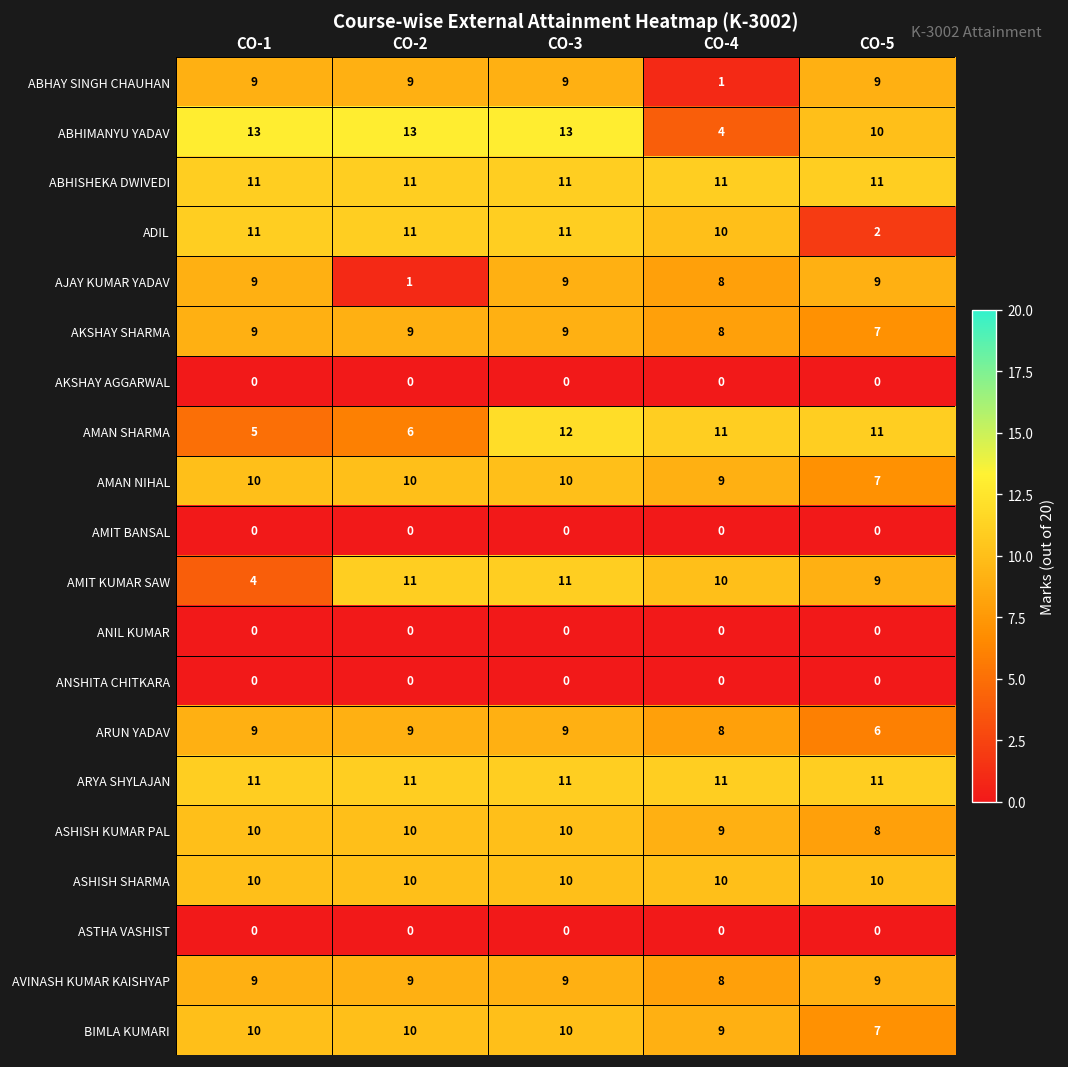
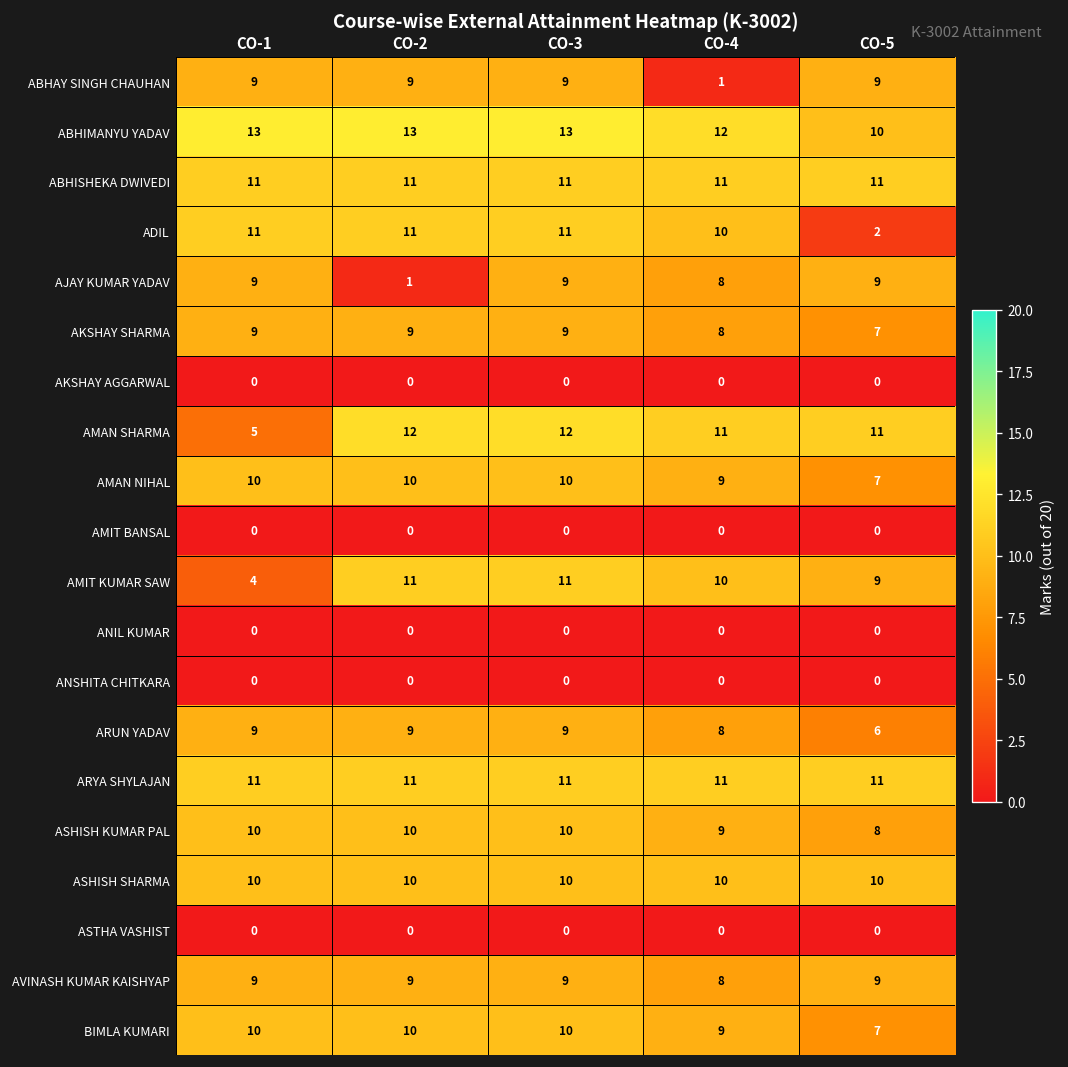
  {
    "ABHAY SINGH CHAUHAN": {
      "CO-1": 9,
      "CO-2": 9,
      "CO-3": 9,
      "CO-4": 1,
      "CO-5": 9
    },
    "ABHIMANYU YADAV": {
      "CO-1": 13,
      "CO-2": 13,
      "CO-3": 13,
-     "CO-4": 4,
+     "CO-4": 12,
      "CO-5": 10
    },
    "ABHISHEKA DWIVEDI": {
      "CO-1": 11,
      "CO-2": 11,
      "CO-3": 11,
      "CO-4": 11,
      "CO-5": 11
    },
    "ADIL": {
      "CO-1": 11,
      "CO-2": 11,
      "CO-3": 11,
      "CO-4": 10,
      "CO-5": 2
    },
    "AJAY KUMAR YADAV": {
      "CO-1": 9,
      "CO-2": 1,
      "CO-3": 9,
      "CO-4": 8,
      "CO-5": 9
    },
    "AKSHAY SHARMA": {
      "CO-1": 9,
      "CO-2": 9,
      "CO-3": 9,
      "CO-4": 8,
      "CO-5": 7
    },
    "AKSHAY AGGARWAL": {
      "CO-1": 0,
      "CO-2": 0,
      "CO-3": 0,
      "CO-4": 0,
      "CO-5": 0
    },
    "AMAN SHARMA": {
      "CO-1": 5,
-     "CO-2": 6,
+     "CO-2": 12,
      "CO-3": 12,
      "CO-4": 11,
      "CO-5": 11
    },
    "AMAN NIHAL": {
      "CO-1": 10,
      "CO-2": 10,
      "CO-3": 10,
      "CO-4": 9,
      "CO-5": 7
    },
    "AMIT BANSAL": {
      "CO-1": 0,
      "CO-2": 0,
      "CO-3": 0,
      "CO-4": 0,
      "CO-5": 0
    },
    "AMIT KUMAR SAW": {
      "CO-1": 4,
      "CO-2": 11,
      "CO-3": 11,
      "CO-4": 10,
      "CO-5": 9
    },
    "ANIL KUMAR": {
      "CO-1": 0,
      "CO-2": 0,
      "CO-3": 0,
      "CO-4": 0,
      "CO-5": 0
    },
    "ANSHITA CHITKARA": {
      "CO-1": 0,
      "CO-2": 0,
      "CO-3": 0,
      "CO-4": 0,
      "CO-5": 0
    },
    "ARUN YADAV": {
      "CO-1": 9,
      "CO-2": 9,
      "CO-3": 9,
      "CO-4": 8,
      "CO-5": 6
    },
    "ARYA SHYLAJAN": {
      "CO-1": 11,
      "CO-2": 11,
      "CO-3": 11,
      "CO-4": 11,
      "CO-5": 11
    },
    "ASHISH KUMAR PAL": {
      "CO-1": 10,
      "CO-2": 10,
      "CO-3": 10,
      "CO-4": 9,
      "CO-5": 8
    },
    "ASHISH SHARMA": {
      "CO-1": 10,
      "CO-2": 10,
      "CO-3": 10,
      "CO-4": 10,
      "CO-5": 10
    },
    "ASTHA VASHIST": {
      "CO-1": 0,
      "CO-2": 0,
      "CO-3": 0,
      "CO-4": 0,
      "CO-5": 0
    },
    "AVINASH KUMAR KAISHYAP": {
      "CO-1": 9,
      "CO-2": 9,
      "CO-3": 9,
      "CO-4": 8,
      "CO-5": 9
    },
    "BIMLA KUMARI": {
      "CO-1": 10,
      "CO-2": 10,
      "CO-3": 10,
      "CO-4": 9,
      "CO-5": 7
    }
  }
